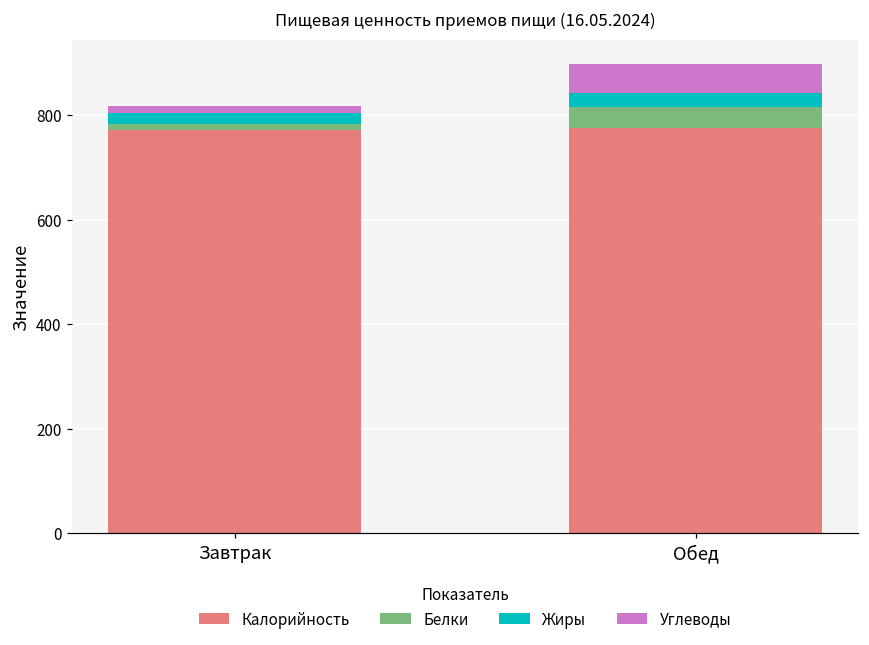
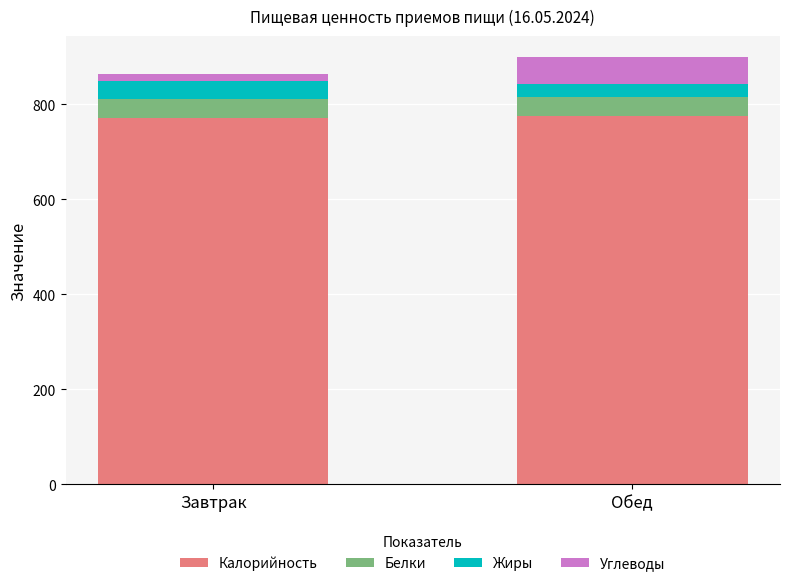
  {
    "Калорийность": {
      "Завтрак": 770,
      "Обед": 770
    },
    "Белки": {
-     "Завтрак": 10,
+     "Завтрак": 40,
      "Обед": 40
    },
    "Жиры": {
-     "Завтрак": 20,
+     "Завтрак": 40,
      "Обед": 30
    },
    "Углеводы": {
      "Завтрак": 10,
      "Обед": 60
    }
  }
